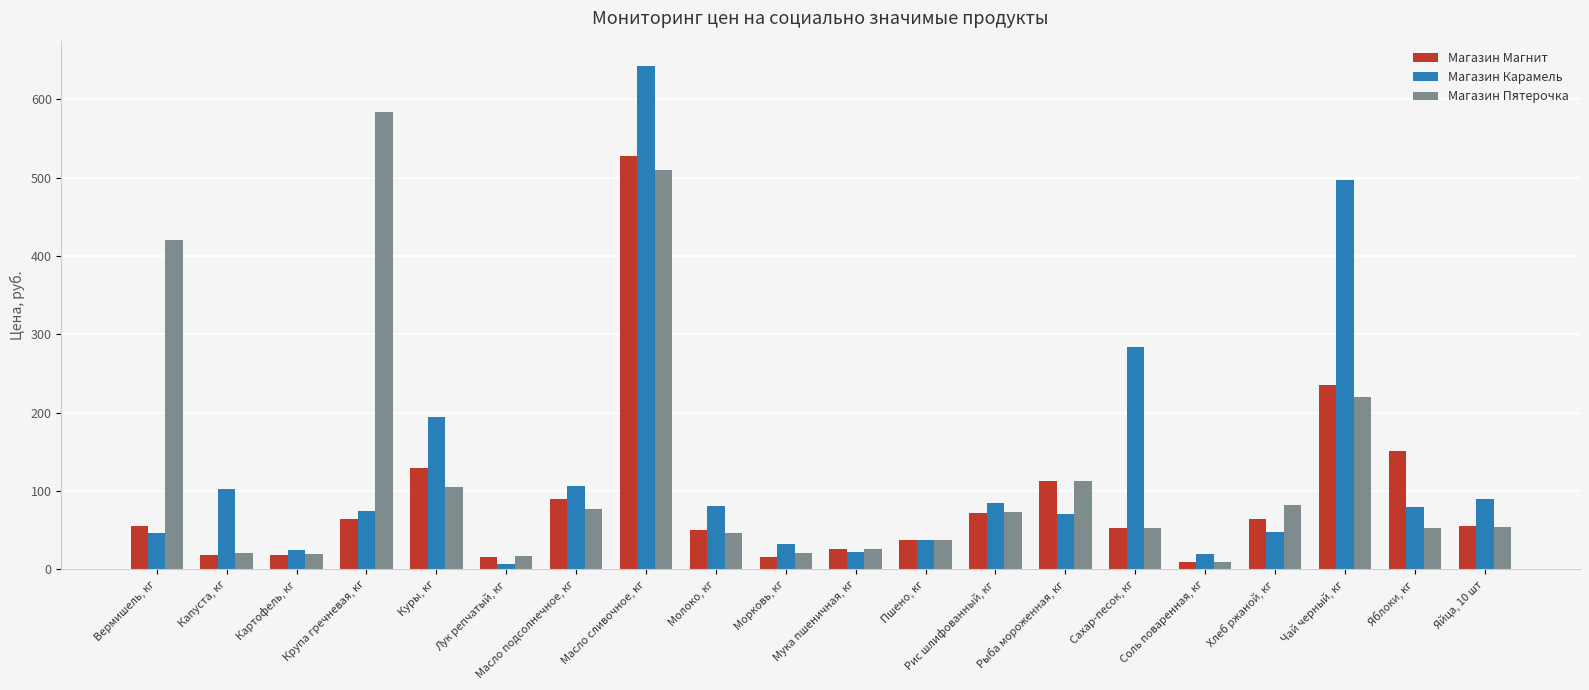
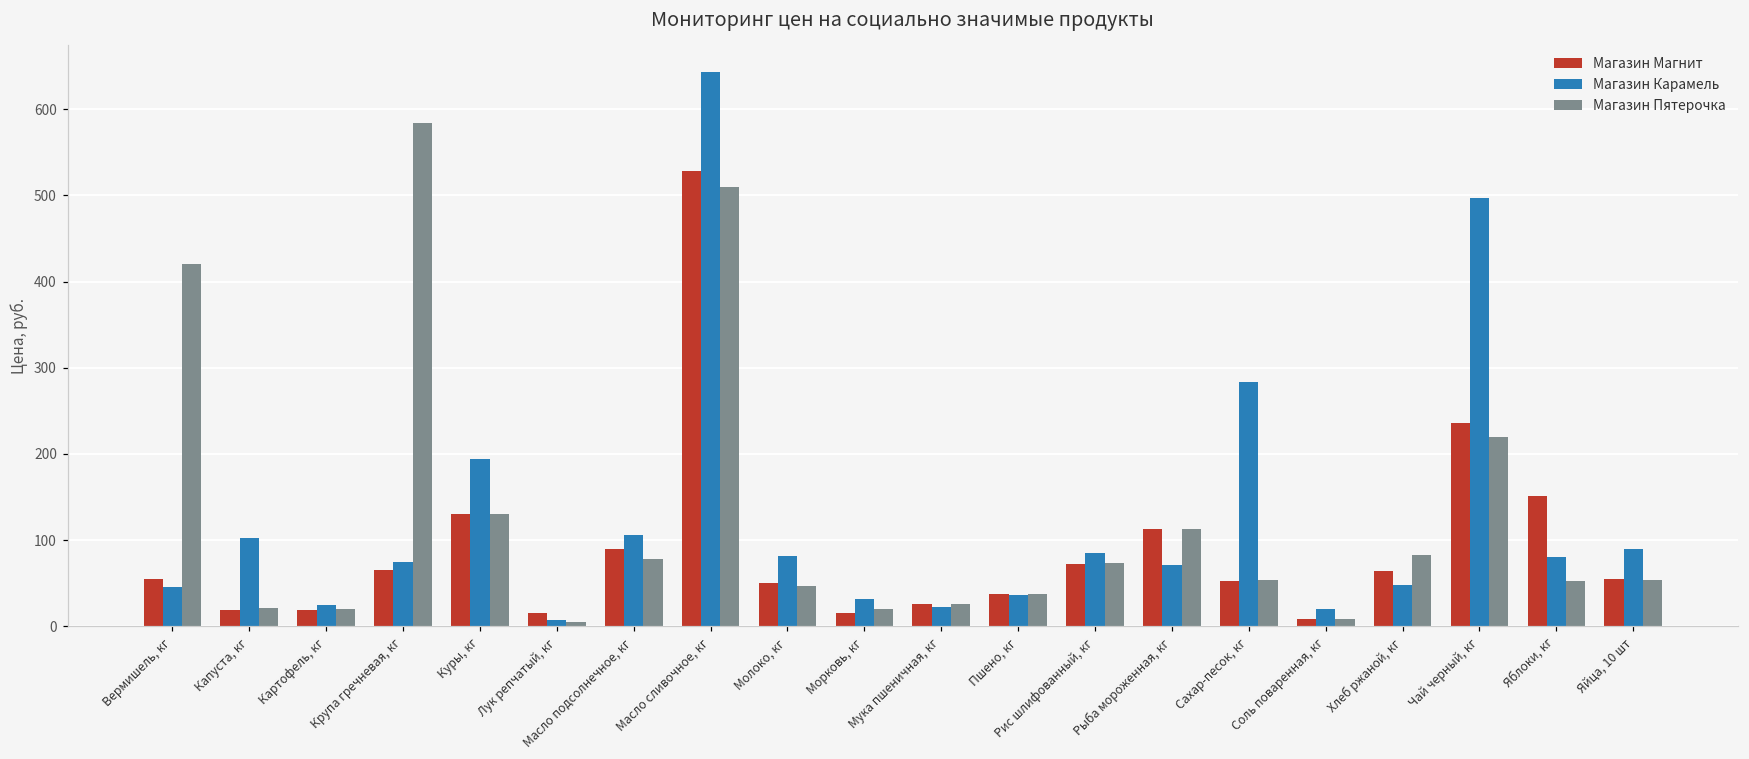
  {
    "Магазин Магнит": {
      "Вермишель, кг": 50,
      "Капуста, кг": 20,
      "Картофель, кг": 20,
      "Крупа гречневая, кг": 60,
      "Куры, кг": 130,
      "Лук репчатый, кг": 20,
      "Масло подсолнечное, кг": 90,
      "Масло сливочное, кг": 530,
      "Молоко, кг": 50,
      "Морковь, кг": 20,
      "Мука пшеничная, кг": 30,
      "Пшено, кг": 40,
      "Рис шлифованный, кг": 70,
      "Рыба мороженная, кг": 110,
      "Сахар-песок, кг": 50,
      "Соль поваренная, кг": 10,
      "Хлеб ржаной, кг": 60,
      "Чай черный, кг": 240,
      "Яблоки, кг": 150,
      "Яйца, 10 шт": 50
    },
    "Магазин Карамель": {
      "Вермишель, кг": 50,
      "Капуста, кг": 100,
      "Картофель, кг": 30,
      "Крупа гречневая, кг": 80,
      "Куры, кг": 190,
      "Лук репчатый, кг": 10,
      "Масло подсолнечное, кг": 110,
      "Масло сливочное, кг": 640,
      "Молоко, кг": 80,
      "Морковь, кг": 30,
      "Мука пшеничная, кг": 20,
      "Пшено, кг": 40,
      "Рис шлифованный, кг": 90,
      "Рыба мороженная, кг": 70,
      "Сахар-песок, кг": 280,
      "Соль поваренная, кг": 20,
      "Хлеб ржаной, кг": 50,
      "Чай черный, кг": 500,
      "Яблоки, кг": 80,
      "Яйца, 10 шт": 90
    },
    "Магазин Пятерочка": {
      "Вермишель, кг": 420,
      "Капуста, кг": 20,
      "Картофель, кг": 20,
      "Крупа гречневая, кг": 580,
-     "Куры, кг": 110,
-     "Лук репчатый, кг": 20,
+     "Куры, кг": 130,
+     "Лук репчатый, кг": 10,
      "Масло подсолнечное, кг": 80,
      "Масло сливочное, кг": 510,
      "Молоко, кг": 50,
      "Морковь, кг": 20,
      "Мука пшеничная, кг": 30,
      "Пшено, кг": 40,
      "Рис шлифованный, кг": 70,
      "Рыба мороженная, кг": 110,
      "Сахар-песок, кг": 50,
      "Соль поваренная, кг": 10,
      "Хлеб ржаной, кг": 80,
      "Чай черный, кг": 220,
      "Яблоки, кг": 50,
      "Яйца, 10 шт": 50
    }
  }
